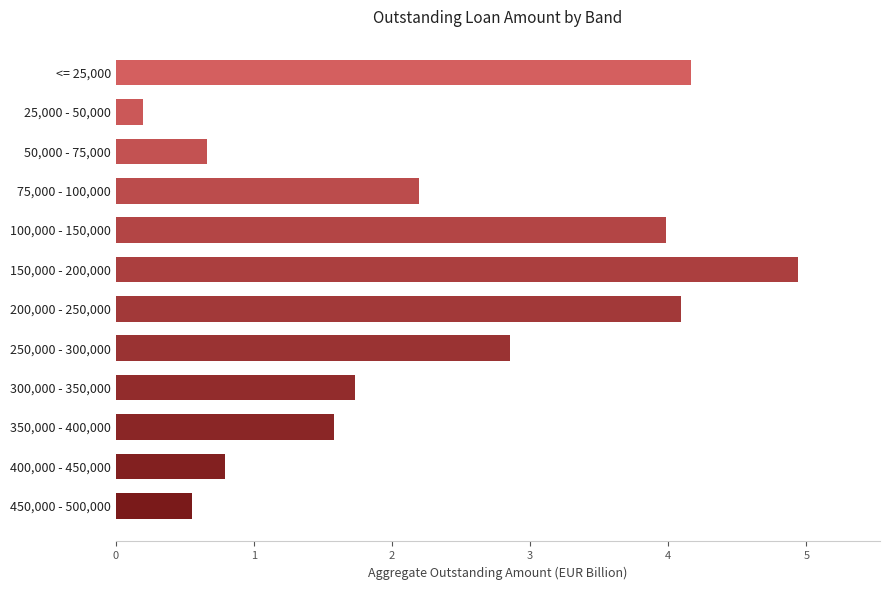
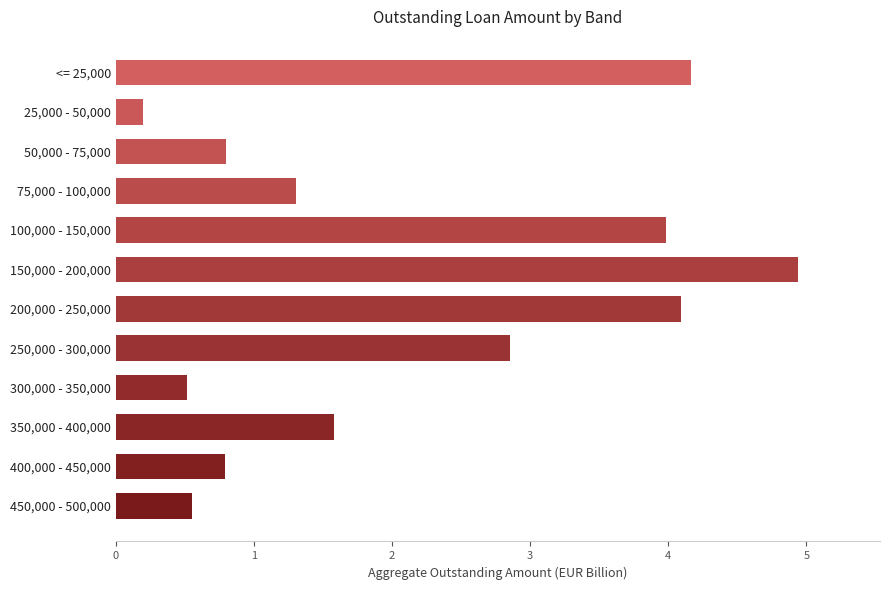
  {
    "<= 25,000": 4.17,
    "25,000 - 50,000": 0.20,
-   "50,000 - 75,000": 0.66,
-   "75,000 - 100,000": 2.20,
+   "50,000 - 75,000": 0.80,
+   "75,000 - 100,000": 1.30,
    "100,000 - 150,000": 3.98,
    "150,000 - 200,000": 4.94,
    "200,000 - 250,000": 4.09,
    "250,000 - 300,000": 2.86,
-   "300,000 - 350,000": 1.74,
+   "300,000 - 350,000": 0.51,
    "350,000 - 400,000": 1.58,
    "400,000 - 450,000": 0.79,
    "450,000 - 500,000": 0.55
  }
